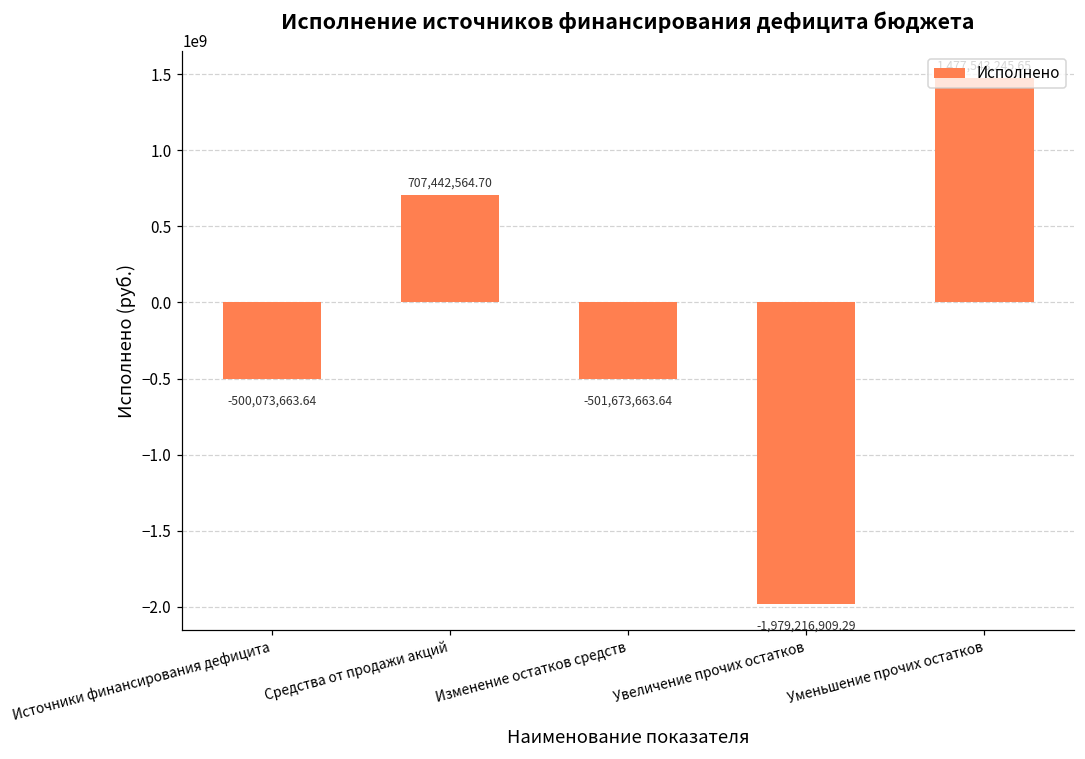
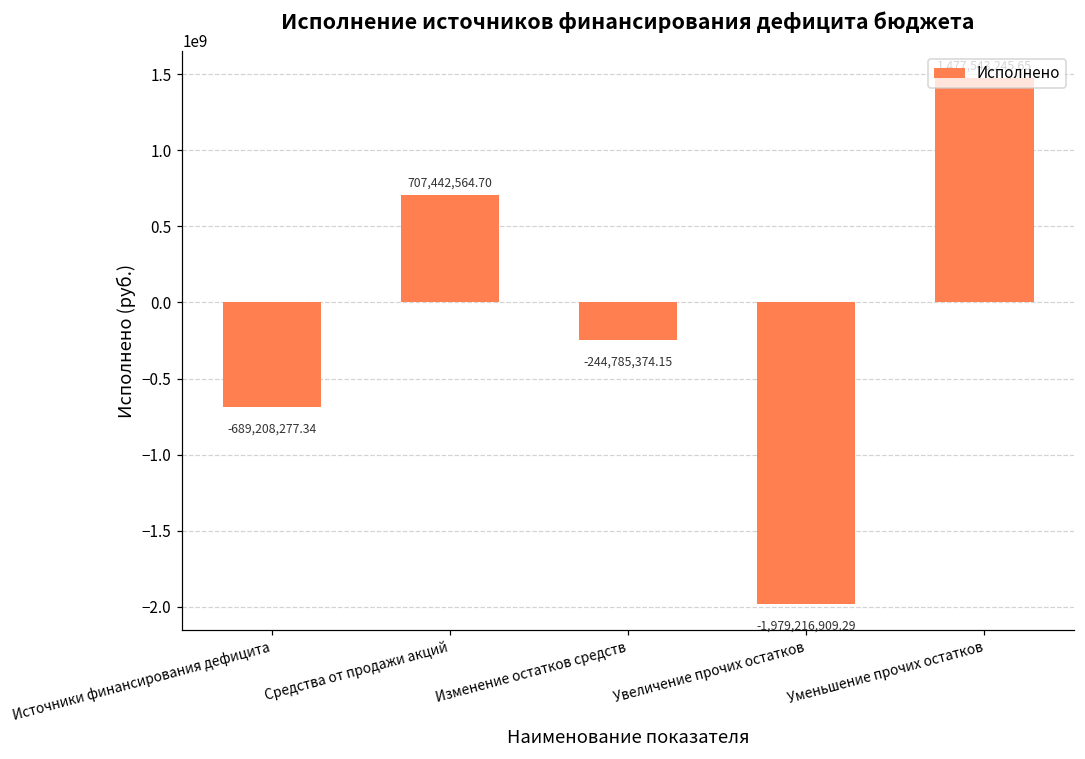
  {
-   "Источники финансирования дефицита": "-500,073,663.64",
+   "Источники финансирования дефицита": "-689,208,277.34",
    "Средства от продажи акций": "707,442,564.70",
-   "Изменение остатков средств": "-501,673,663.64",
+   "Изменение остатков средств": "-244,785,374.15",
    "Увеличение прочих остатков": "-1,979,216,909.29"
  }
